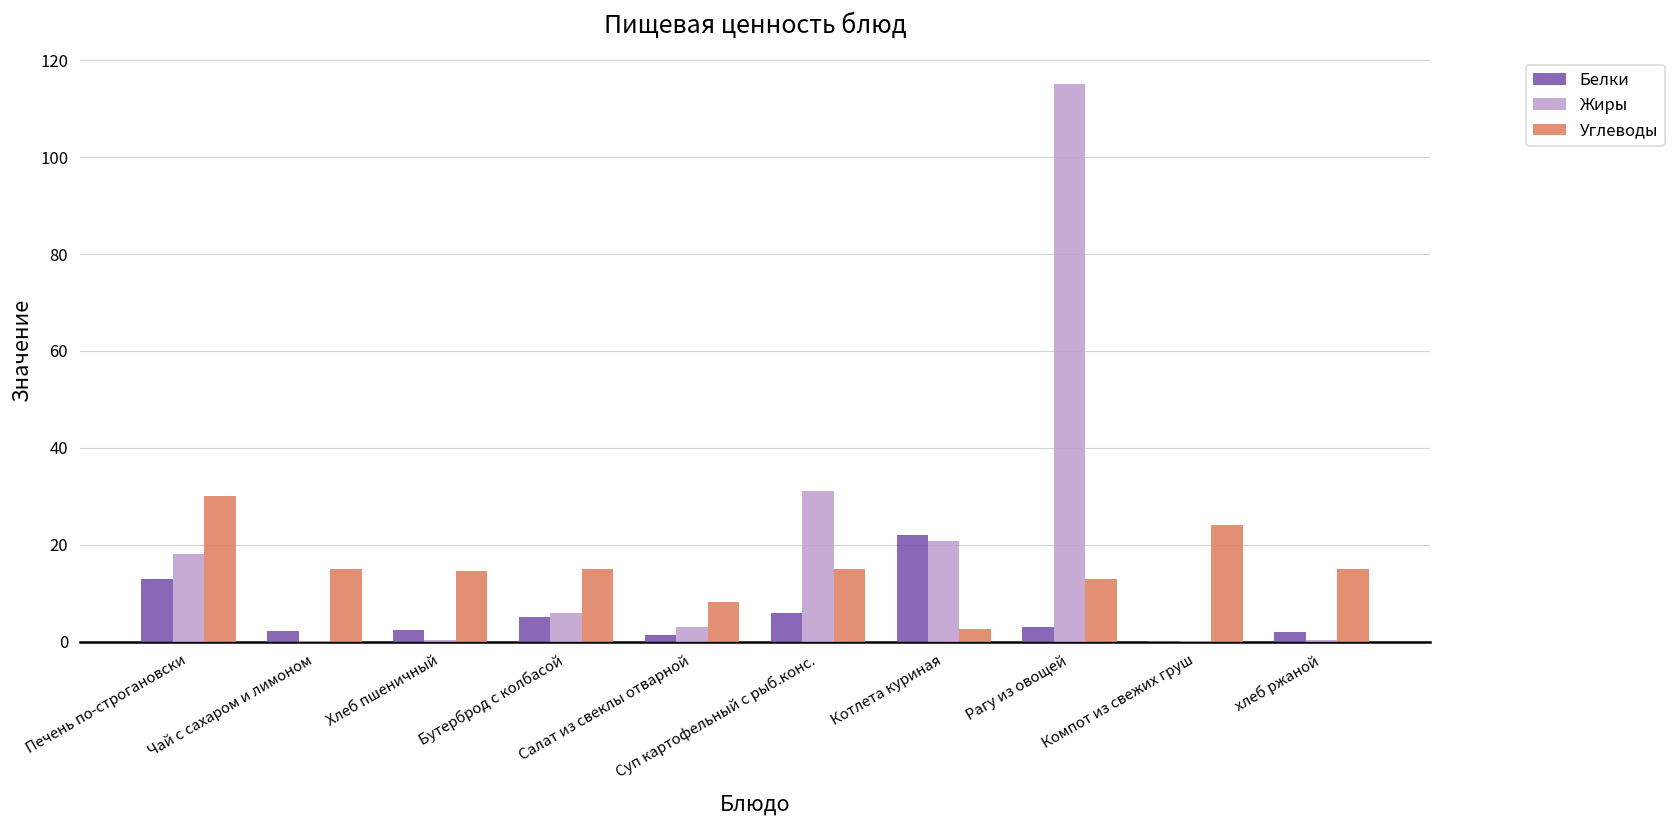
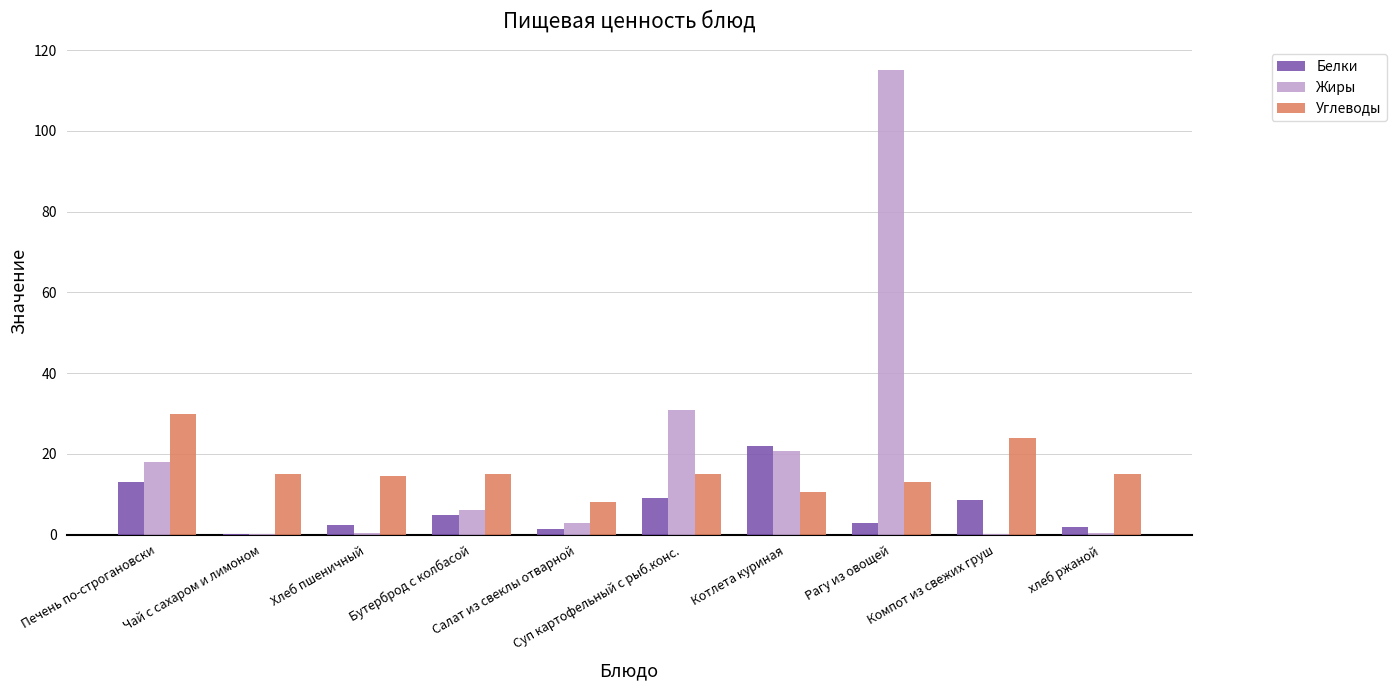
  {
    "Белки": {
      "Печень по-строгановски": 13,
-     "Чай с сахаром и лимоном": 2,
+     "Чай с сахаром и лимоном": 0,
      "Хлеб пшеничный": 2,
      "Бутерброд с колбасой": 5,
      "Салат из свеклы отварной": 1,
-     "Суп картофельный с рыб.конс.": 6,
+     "Суп картофельный с рыб.конс.": 9,
      "Котлета куриная": 22,
      "Рагу из овощей": 3,
-     "Компот из свежих груш": 0,
+     "Компот из свежих груш": 9,
      "хлеб ржаной": 2
    },
    "Жиры": {
      "Печень по-строгановски": 18,
      "Бутерброд с колбасой": 6,
      "Салат из свеклы отварной": 3,
      "Суп картофельный с рыб.конс.": 31,
      "Котлета куриная": 21,
      "Рагу из овощей": 115
    },
    "Углеводы": {
      "Печень по-строгановски": 30,
      "Чай с сахаром и лимоном": 15,
      "Хлеб пшеничный": 14,
      "Бутерброд с колбасой": 15,
      "Салат из свеклы отварной": 8,
      "Суп картофельный с рыб.конс.": 15,
-     "Котлета куриная": 3,
+     "Котлета куриная": 11,
      "Рагу из овощей": 13,
      "Компот из свежих груш": 24,
      "хлеб ржаной": 15
    }
  }
